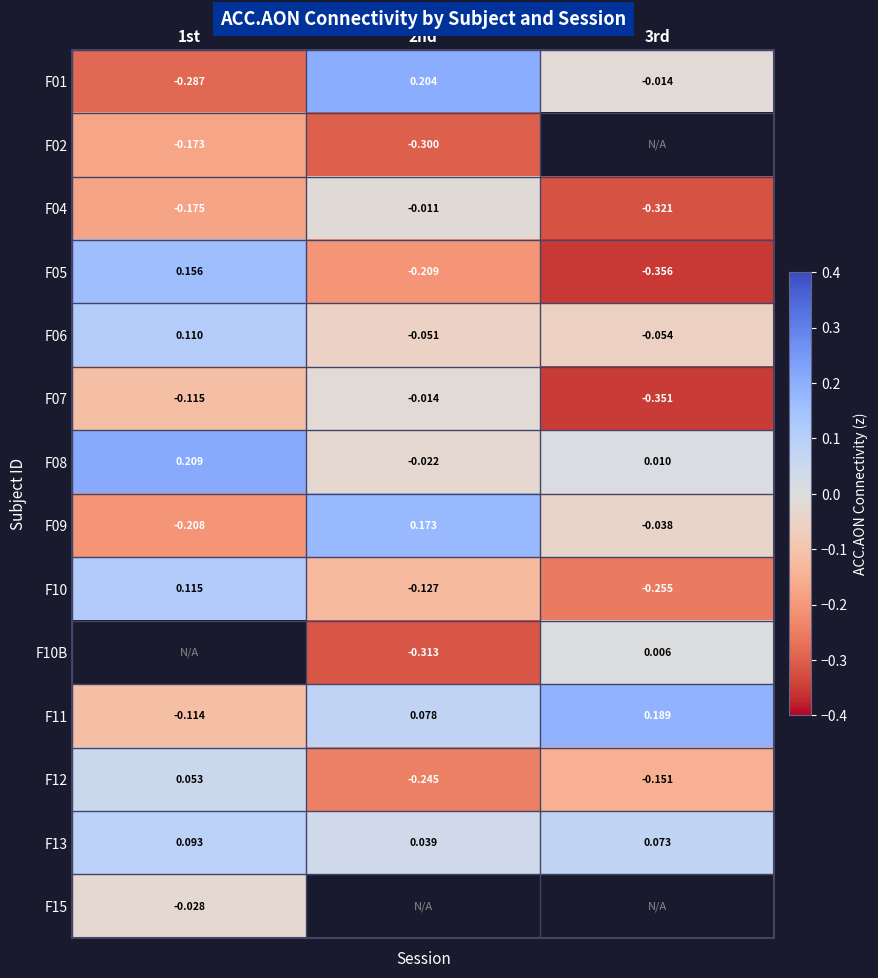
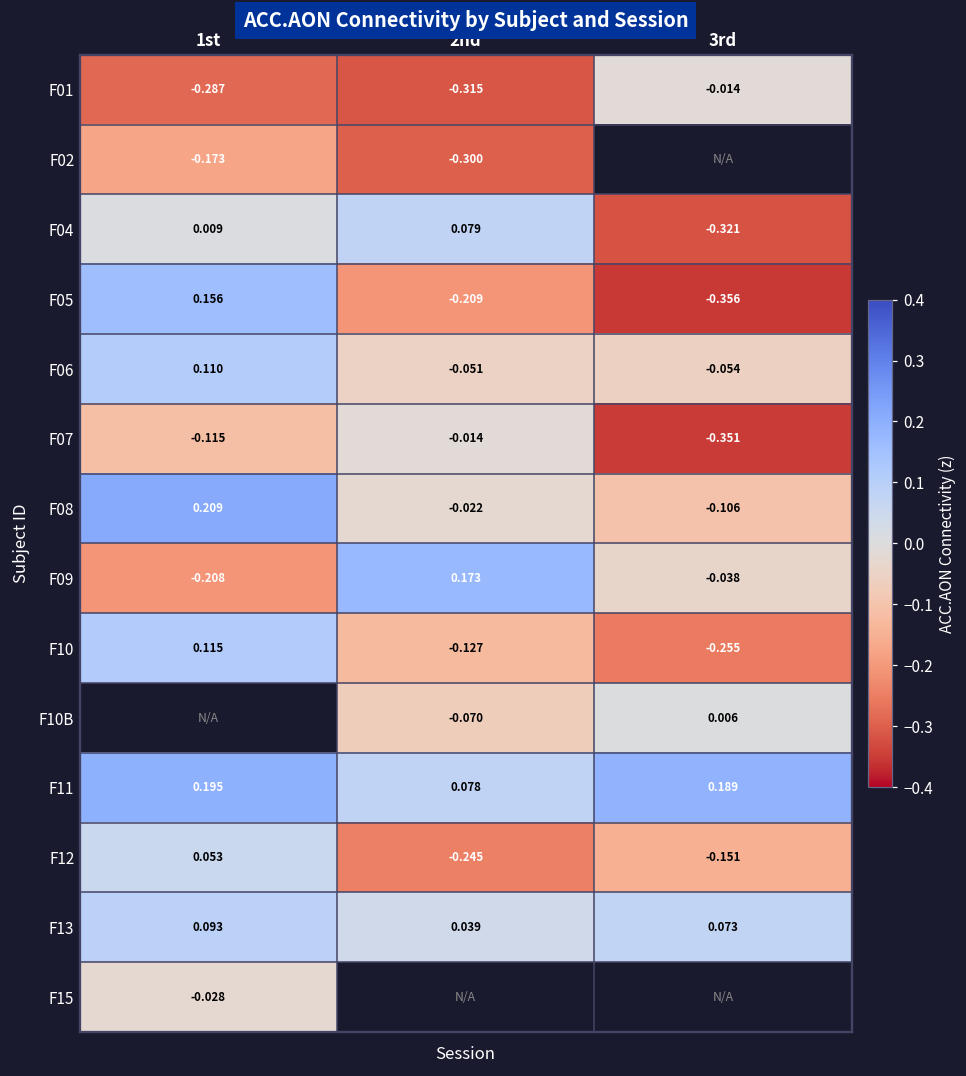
  {
    "F01": {
      "1st": -0.287,
-     "2nd": 0.204,
+     "2nd": -0.315,
      "3rd": -0.014
    },
    "F02": {
      "1st": -0.173,
      "2nd": -0.300
    },
    "F04": {
-     "1st": -0.175,
-     "2nd": -0.011,
+     "1st": 0.009,
+     "2nd": 0.079,
      "3rd": -0.321
    },
    "F05": {
      "1st": 0.156,
      "2nd": -0.209,
      "3rd": -0.356
    },
    "F06": {
      "1st": 0.110,
      "2nd": -0.051,
      "3rd": -0.054
    },
    "F07": {
      "1st": -0.115,
      "2nd": -0.014,
      "3rd": -0.351
    },
    "F08": {
      "1st": 0.209,
      "2nd": -0.022,
-     "3rd": 0.010
+     "3rd": -0.106
    },
    "F09": {
      "1st": -0.208,
      "2nd": 0.173,
      "3rd": -0.038
    },
    "F10": {
      "1st": 0.115,
      "2nd": -0.127,
      "3rd": -0.255
    },
    "F10B": {
-     "2nd": -0.313,
+     "2nd": -0.070,
      "3rd": 0.006
    },
    "F11": {
-     "1st": -0.114,
+     "1st": 0.195,
      "2nd": 0.078,
      "3rd": 0.189
    },
    "F12": {
      "1st": 0.053,
      "2nd": -0.245,
      "3rd": -0.151
    },
    "F13": {
      "1st": 0.093,
      "2nd": 0.039,
      "3rd": 0.073
    },
    "F15": {
      "1st": -0.028
    }
  }
